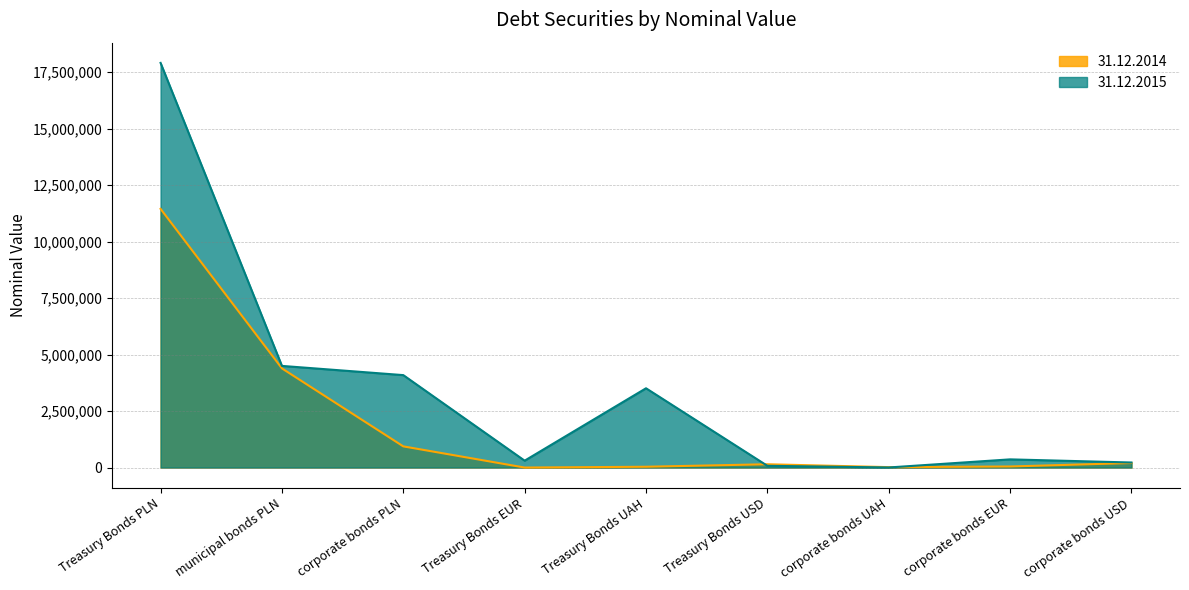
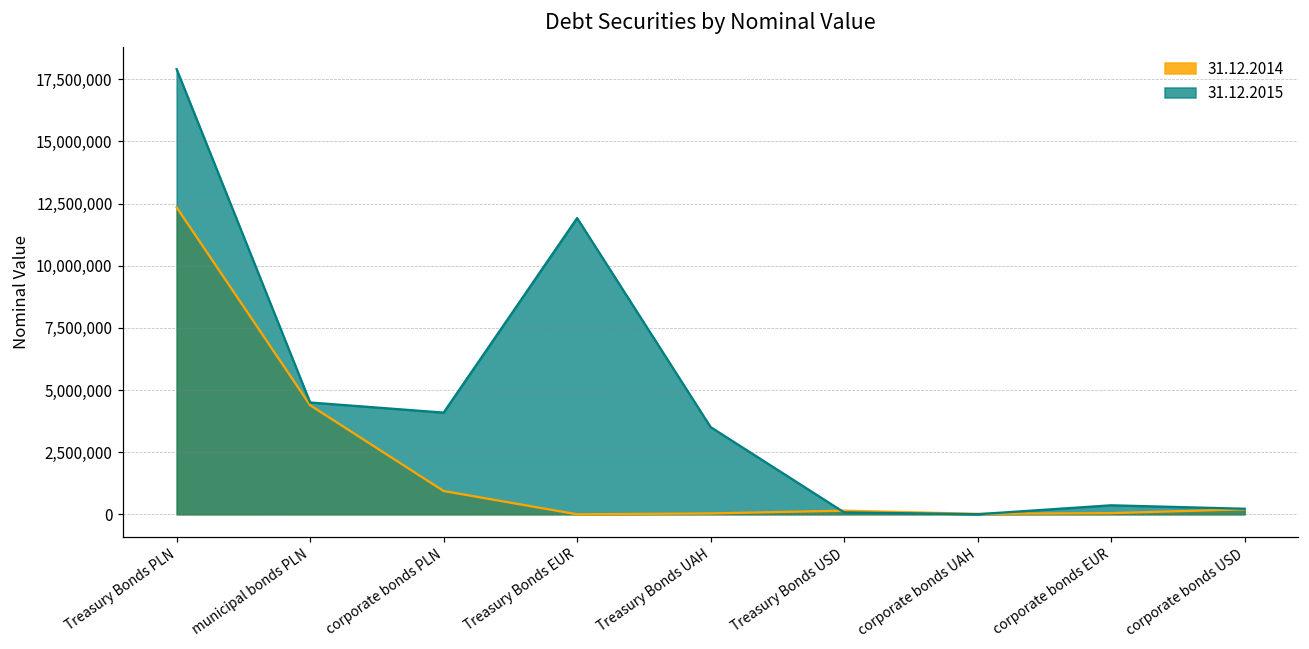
  {
    "31.12.2014": {
-     "Treasury Bonds PLN": "11,400,000",
+     "Treasury Bonds PLN": "12,300,000",
      "corporate bonds PLN": "900,000",
      "Treasury Bonds EUR": "0",
      "Treasury Bonds UAH": "0",
      "corporate bonds EUR": "0"
    },
    "31.12.2015": {
      "Treasury Bonds PLN": "17,900,000",
      "corporate bonds PLN": "4,100,000",
-     "Treasury Bonds EUR": "300,000",
+     "Treasury Bonds EUR": "11,900,000",
      "Treasury Bonds UAH": "3,500,000",
      "corporate bonds EUR": "400,000"
    }
  }
